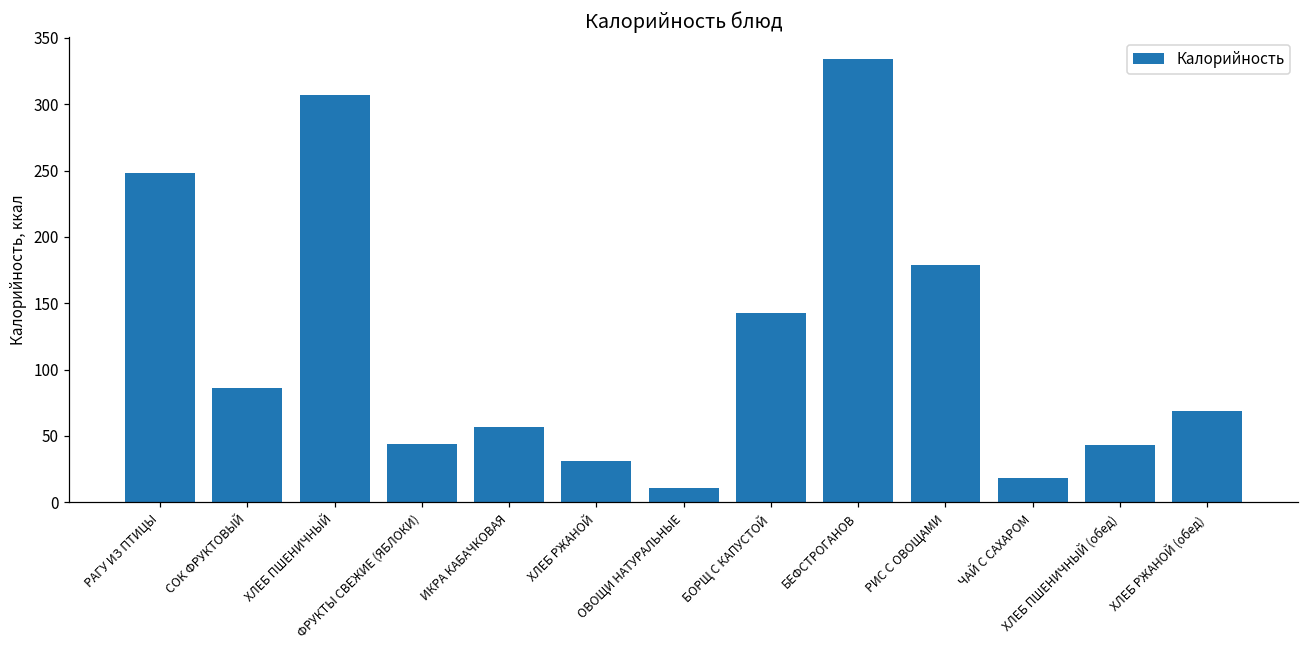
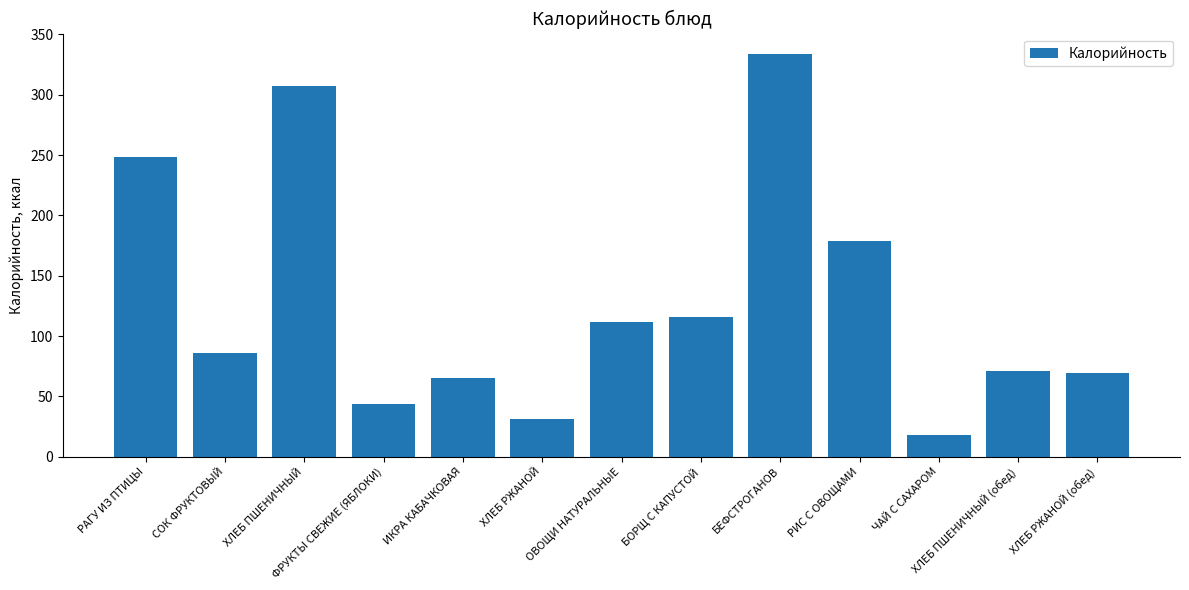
  {
    "РАГУ ИЗ ПТИЦЫ": 248,
    "СОК ФРУКТОВЫЙ": 86,
    "ХЛЕБ ПШЕНИЧНЫЙ": 307,
    "ФРУКТЫ СВЕЖИЕ (ЯБЛОКИ)": 44,
-   "ИКРА КАБАЧКОВАЯ": 57,
+   "ИКРА КАБАЧКОВАЯ": 65,
    "ХЛЕБ РЖАНОЙ": 31,
-   "ОВОЩИ НАТУРАЛЬНЫЕ": 11,
-   "БОРЩ С КАПУСТОЙ": 143,
+   "ОВОЩИ НАТУРАЛЬНЫЕ": 112,
+   "БОРЩ С КАПУСТОЙ": 116,
    "БЕФСТРОГАНОВ": 334,
    "РИС С ОВОЩАМИ": 179,
    "ЧАЙ С САХАРОМ": 18,
-   "ХЛЕБ ПШЕНИЧНЫЙ (обед)": 43,
+   "ХЛЕБ ПШЕНИЧНЫЙ (обед)": 71,
    "ХЛЕБ РЖАНОЙ (обед)": 69
  }
